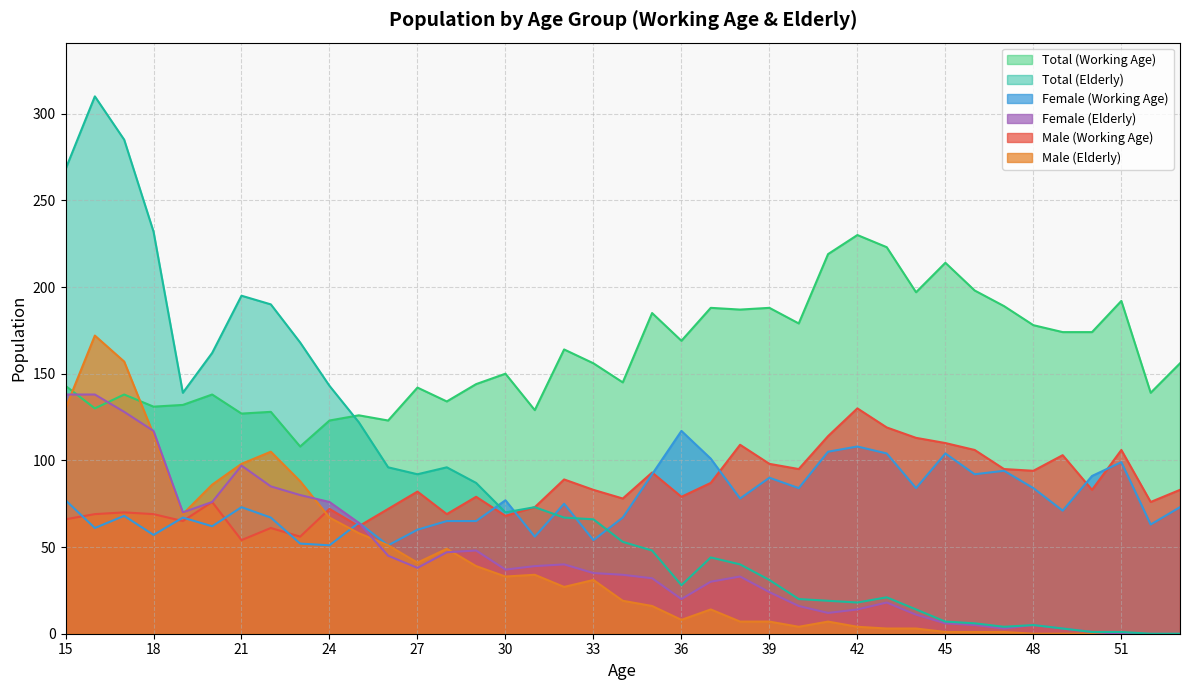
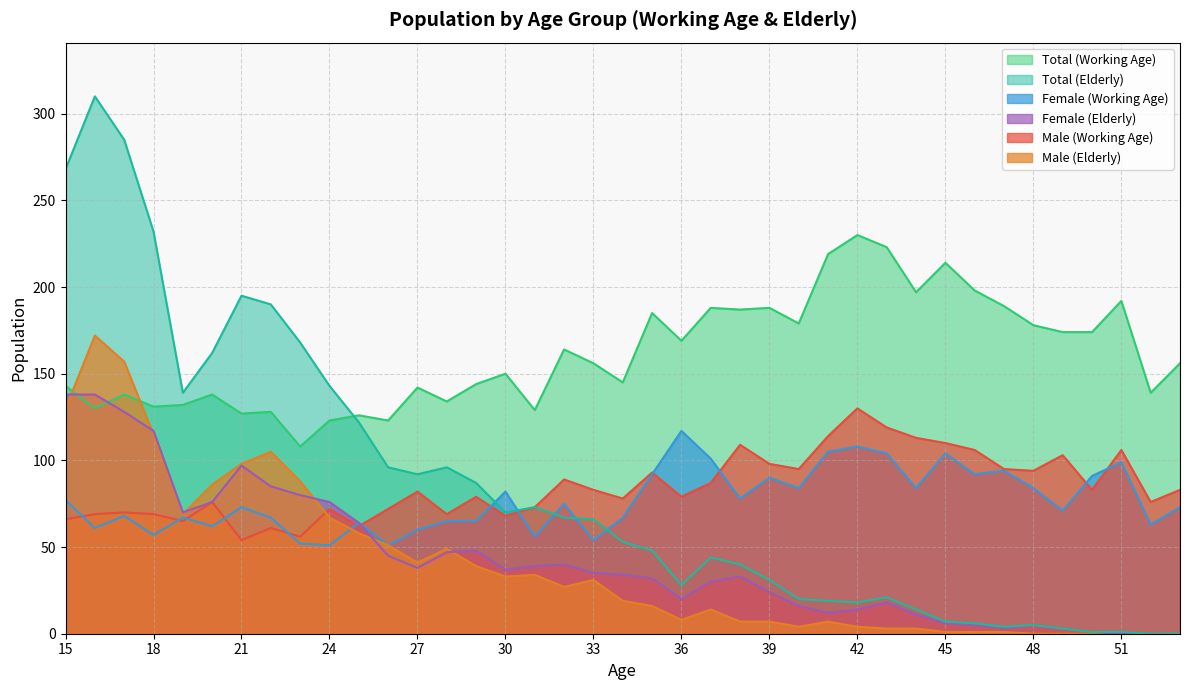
  {
    "Female (Working Age)": {
      "15": 77,
      "18": 57,
      "21": 73,
      "24": 51,
      "27": 60,
-     "30": 77,
+     "30": 82,
      "33": 54,
      "36": 117,
      "39": 90,
      "42": 108,
      "45": 104,
      "48": 84,
      "51": 99
    },
    "Female (Elderly)": {
      "15": 138,
      "18": 117,
      "24": 76,
      "27": 38,
      "30": 37,
      "33": 35,
      "36": 20,
      "39": 24,
      "42": 14
    }
  }
